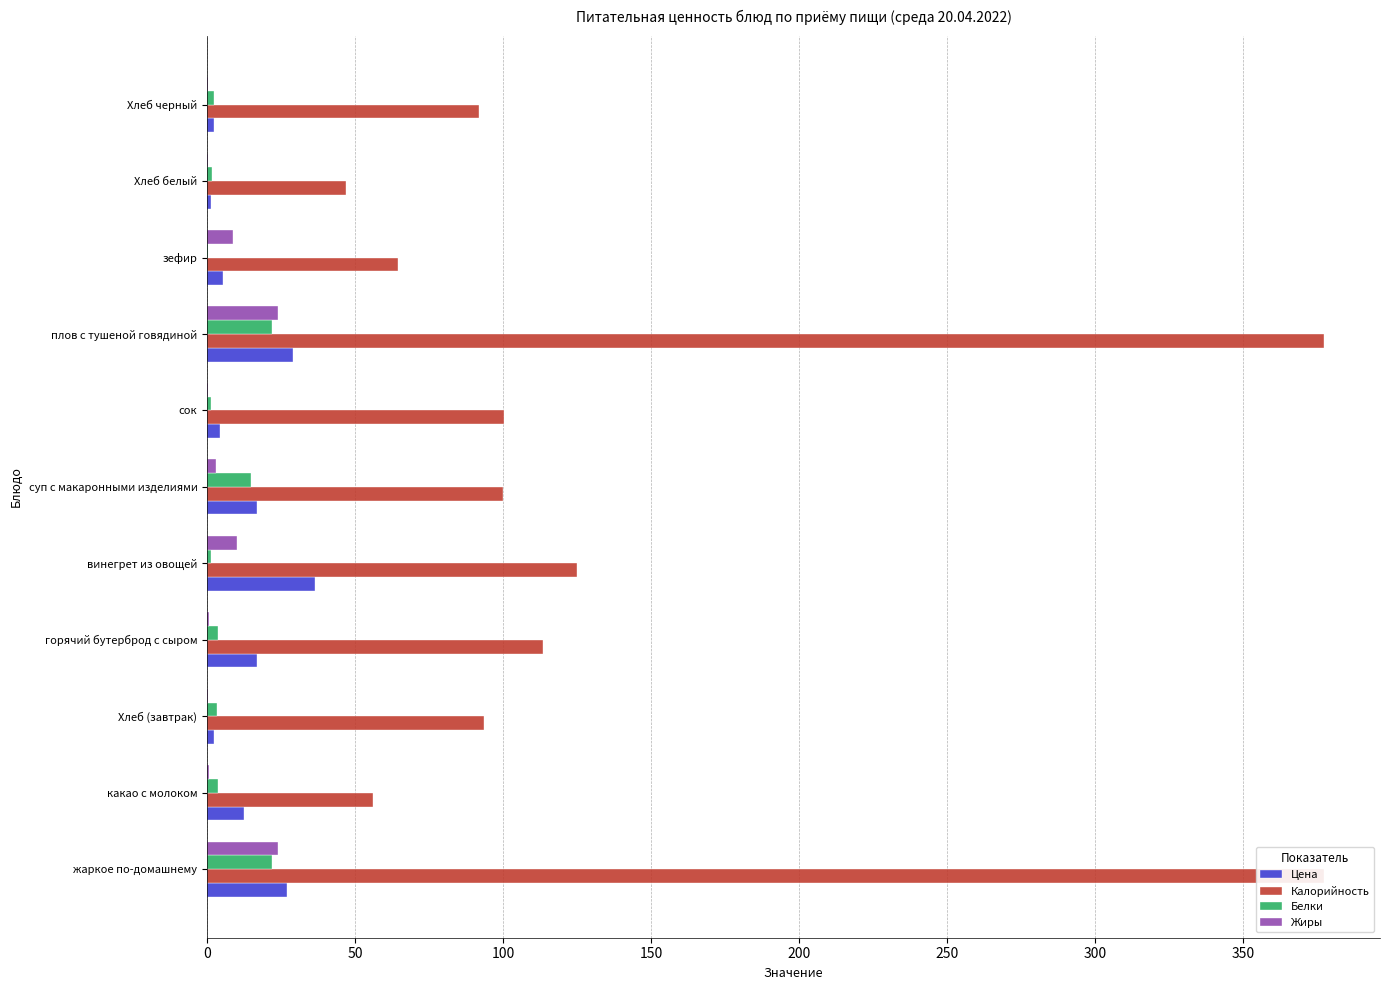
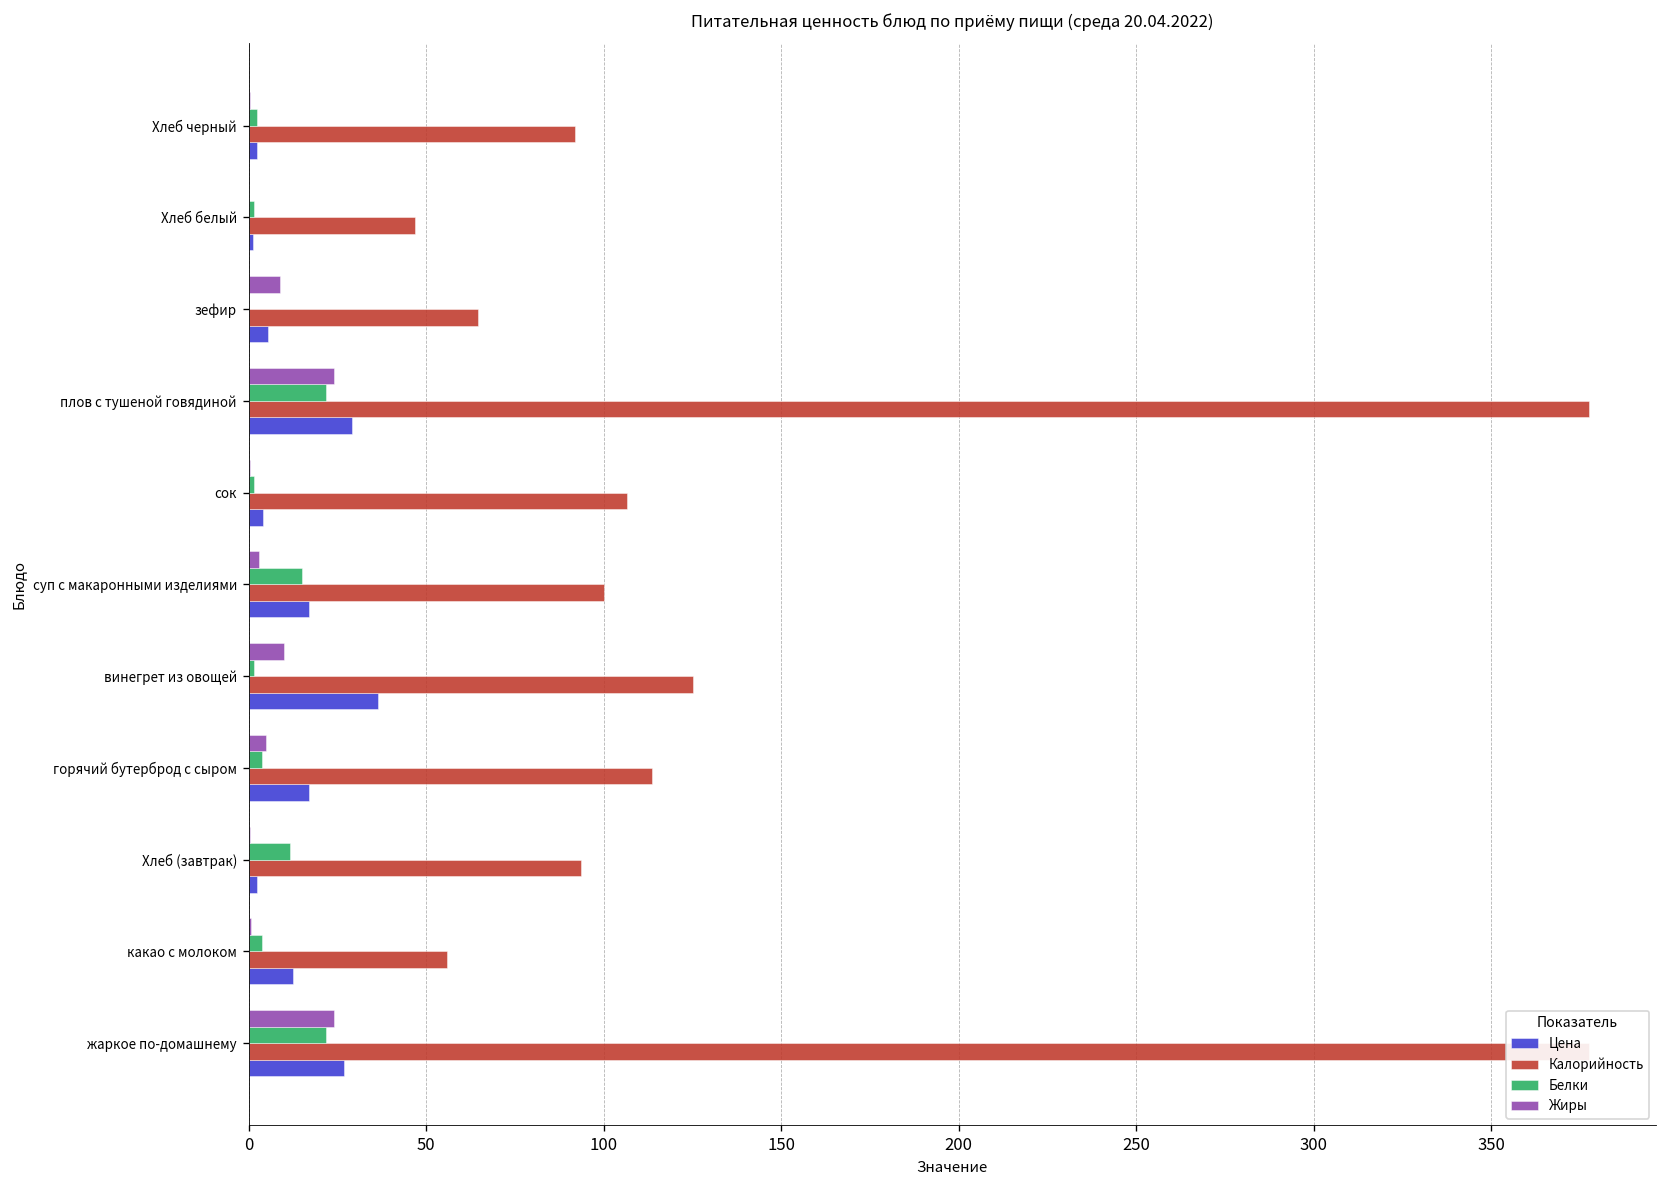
  {
    "Цена": {
      "Хлеб черный": 2,
      "Хлеб белый": 1,
      "зефир": 6,
      "плов с тушеной говядиной": 29,
      "сок": 4,
      "суп с макаронными изделиями": 17,
      "винегрет из овощей": 36,
      "горячий бутерброд с сыром": 17,
      "Хлеб (завтрак)": 2,
      "какао с молоком": 12,
      "жаркое по-домашнему": 27
    },
    "Калорийность": {
      "Хлеб черный": 92,
      "Хлеб белый": 47,
      "зефир": 65,
      "плов с тушеной говядиной": 377,
-     "сок": 100,
+     "сок": 107,
      "суп с макаронными изделиями": 100,
      "винегрет из овощей": 125,
      "горячий бутерброд с сыром": 114,
      "Хлеб (завтрак)": 94,
      "какао с молоком": 56
    },
    "Белки": {
      "Хлеб черный": 2,
      "Хлеб белый": 2,
      "плов с тушеной говядиной": 22,
      "сок": 1,
      "суп с макаронными изделиями": 15,
      "винегрет из овощей": 1,
      "горячий бутерброд с сыром": 4,
-     "Хлеб (завтрак)": 3,
+     "Хлеб (завтрак)": 12,
      "какао с молоком": 4,
      "жаркое по-домашнему": 22
    },
    "Жиры": {
      "зефир": 9,
      "плов с тушеной говядиной": 24,
      "суп с макаронными изделиями": 3,
      "винегрет из овощей": 10,
-     "горячий бутерброд с сыром": 1,
+     "горячий бутерброд с сыром": 5,
      "жаркое по-домашнему": 24
    }
  }
